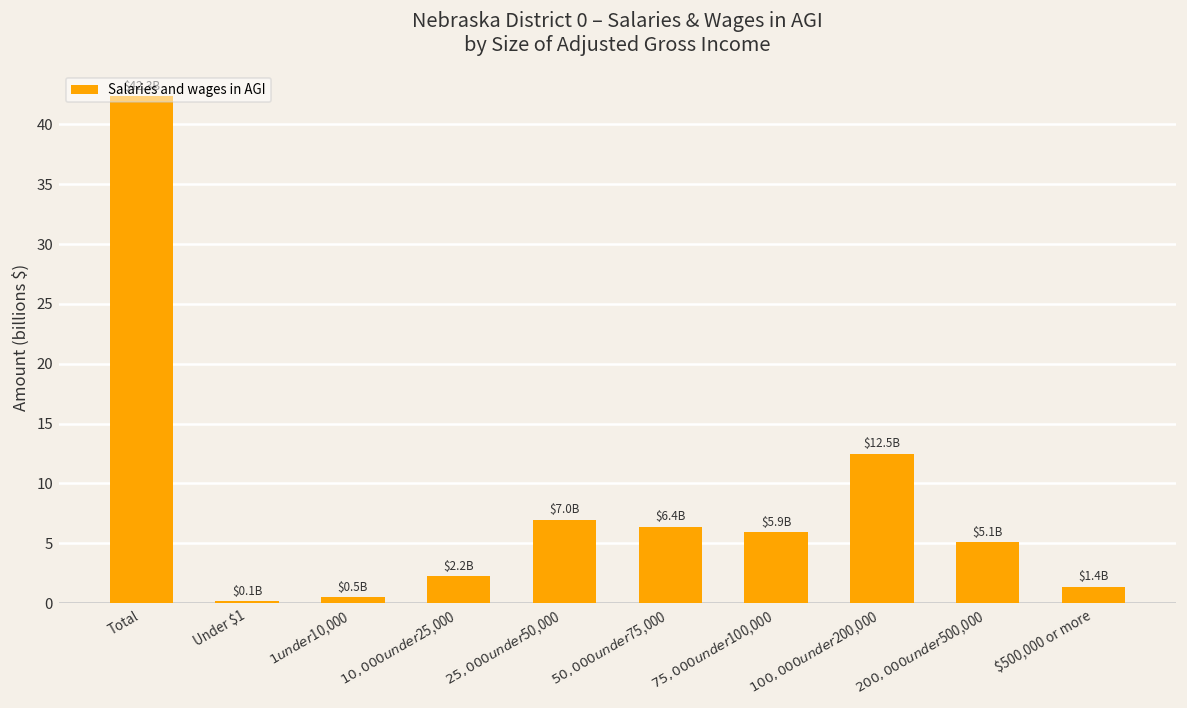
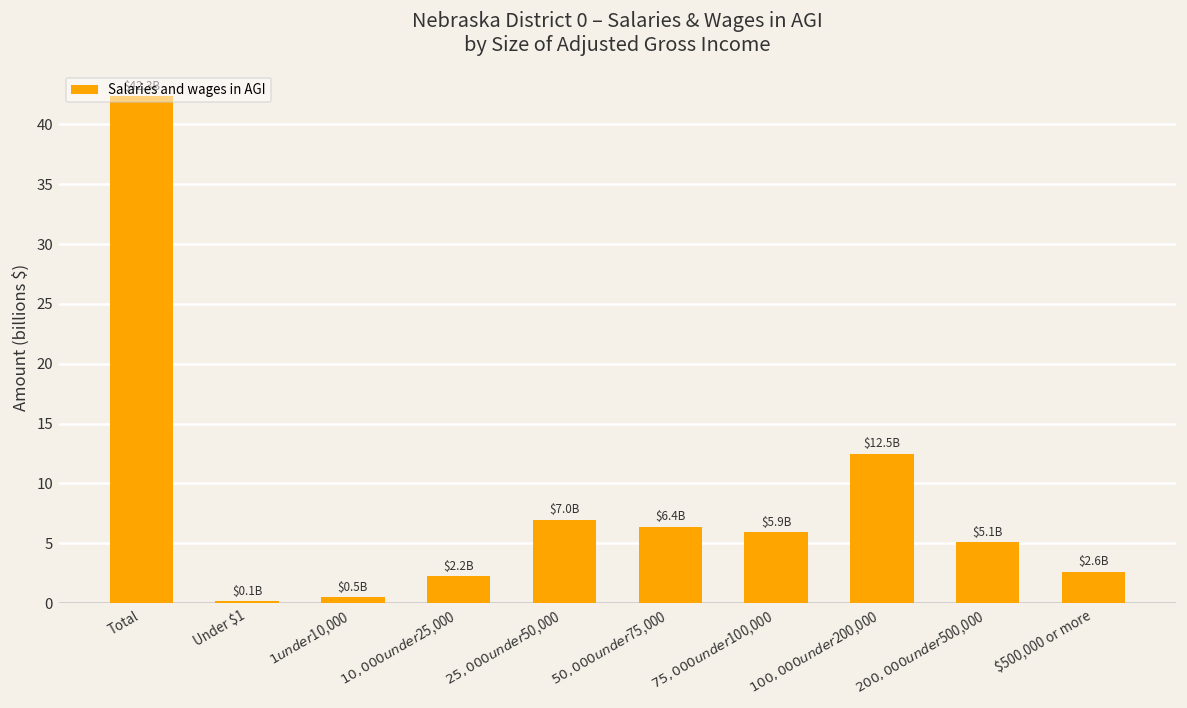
  {
    "Under $1": "$0.1B",
-   "$500,000 or more": "$1.4B"
+   "$500,000 or more": "$2.6B"
  }
